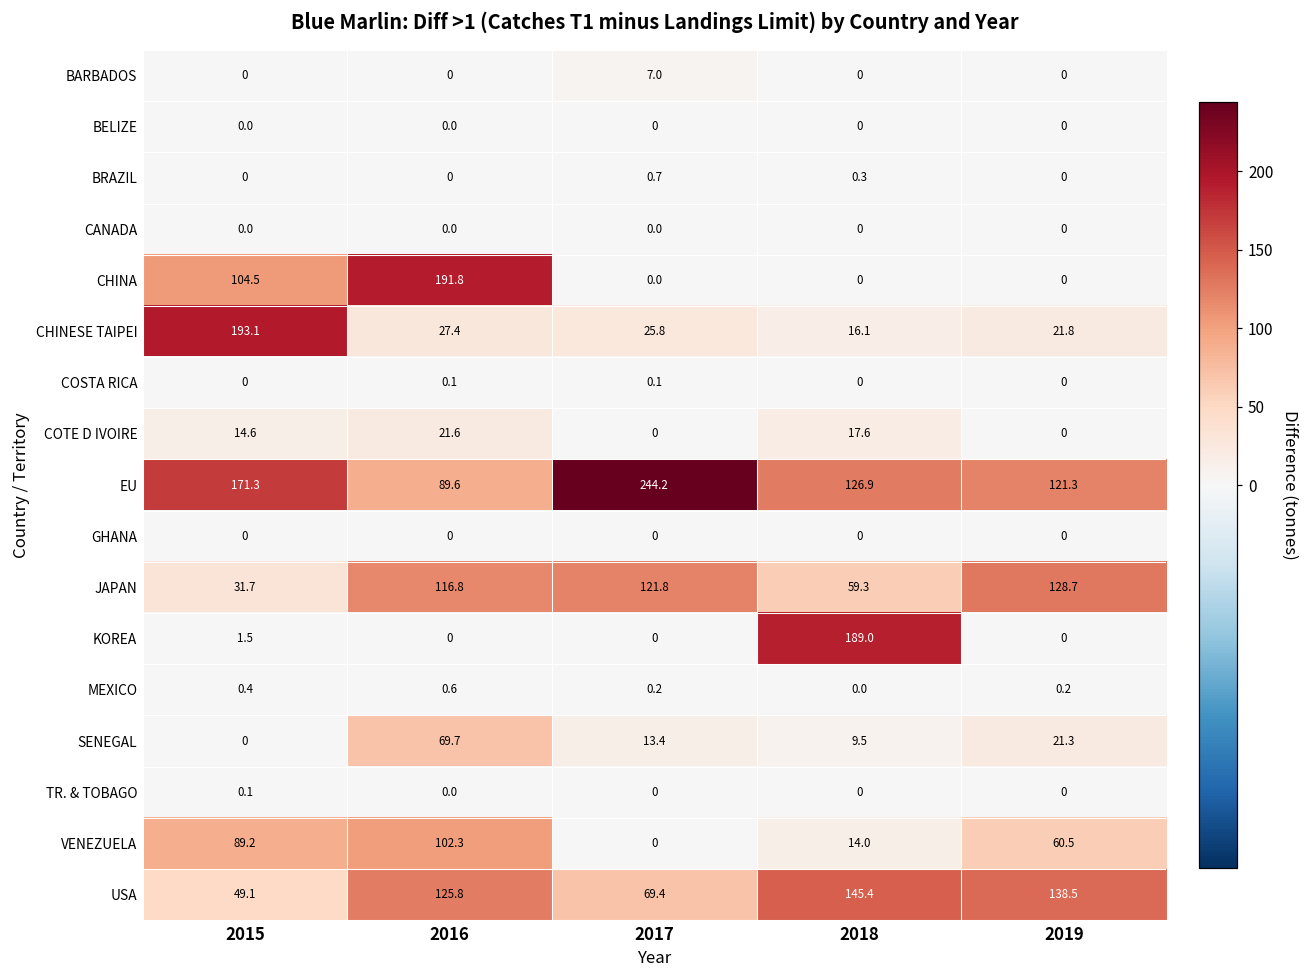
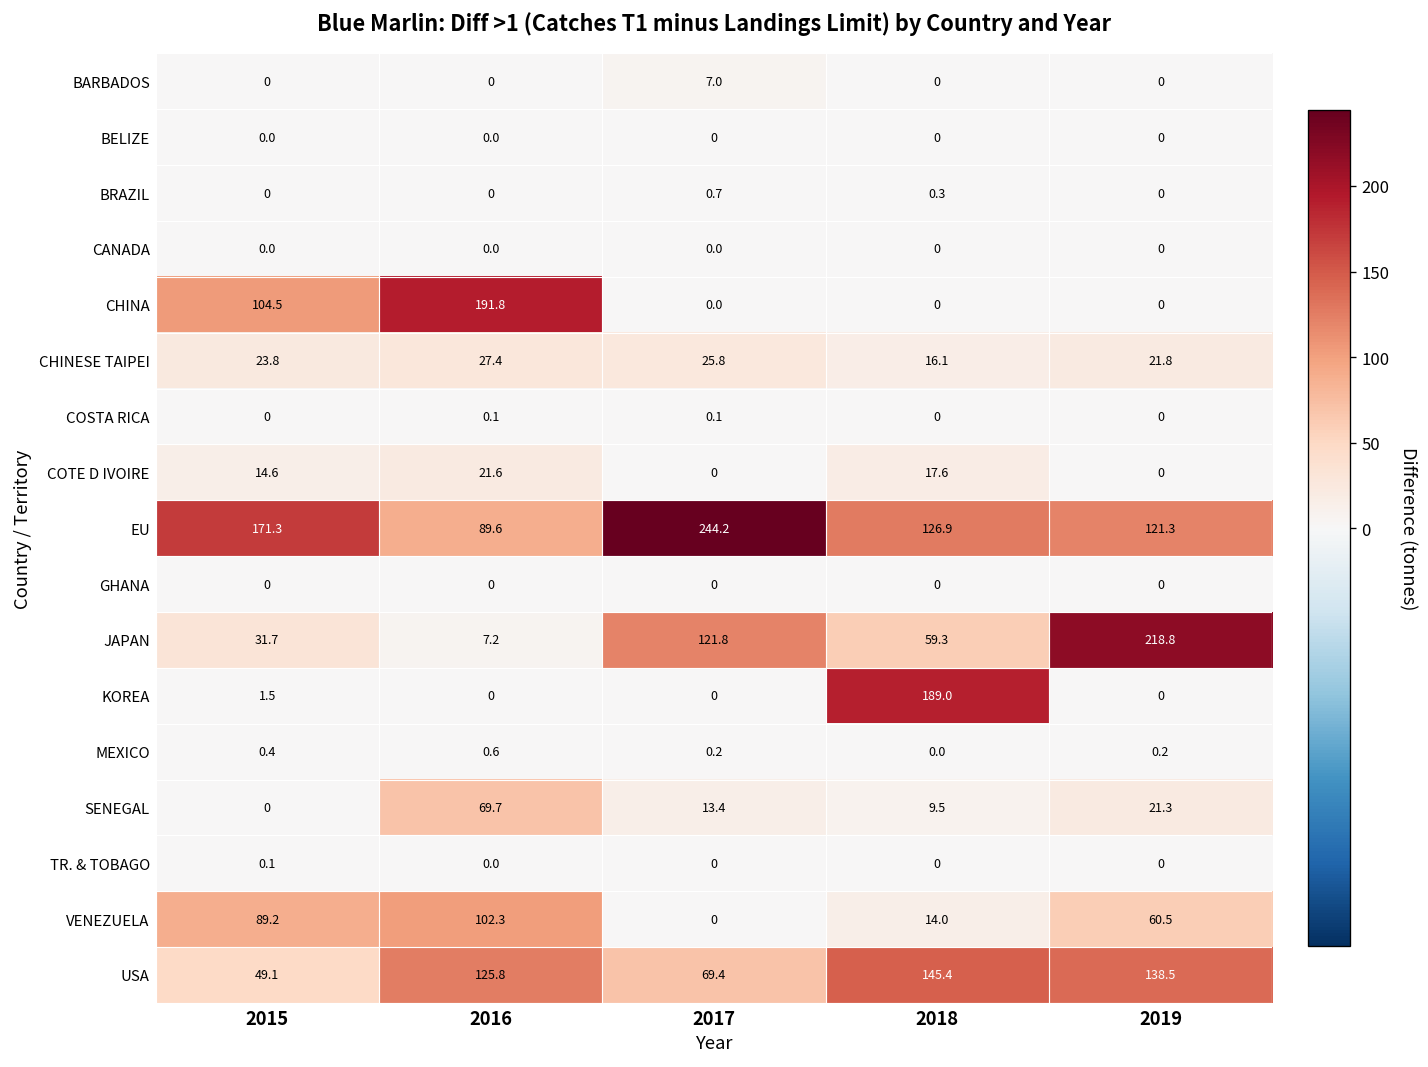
  {
    "BARBADOS": {
      "2015": 0,
      "2016": 0,
      "2017": 7.0,
      "2018": 0,
      "2019": 0
    },
    "BELIZE": {
      "2015": 0.0,
      "2016": 0.0,
      "2017": 0,
      "2018": 0,
      "2019": 0
    },
    "BRAZIL": {
      "2015": 0,
      "2016": 0,
      "2017": 0.7,
      "2018": 0.3,
      "2019": 0
    },
    "CANADA": {
      "2015": 0.0,
      "2016": 0.0,
      "2017": 0.0,
      "2018": 0,
      "2019": 0
    },
    "CHINA": {
      "2015": 104.5,
      "2016": 191.8,
      "2017": 0.0,
      "2018": 0,
      "2019": 0
    },
    "CHINESE TAIPEI": {
-     "2015": 193.1,
+     "2015": 23.8,
      "2016": 27.4,
      "2017": 25.8,
      "2018": 16.1,
      "2019": 21.8
    },
    "COSTA RICA": {
      "2015": 0,
      "2016": 0.1,
      "2017": 0.1,
      "2018": 0,
      "2019": 0
    },
    "COTE D IVOIRE": {
      "2015": 14.6,
      "2016": 21.6,
      "2017": 0,
      "2018": 17.6,
      "2019": 0
    },
    "EU": {
      "2015": 171.3,
      "2016": 89.6,
      "2017": 244.2,
      "2018": 126.9,
      "2019": 121.3
    },
    "GHANA": {
      "2015": 0,
      "2016": 0,
      "2017": 0,
      "2018": 0,
      "2019": 0
    },
    "JAPAN": {
      "2015": 31.7,
-     "2016": 116.8,
+     "2016": 7.2,
      "2017": 121.8,
      "2018": 59.3,
-     "2019": 128.7
+     "2019": 218.8
    },
    "KOREA": {
      "2015": 1.5,
      "2016": 0,
      "2017": 0,
      "2018": 189.0,
      "2019": 0
    },
    "MEXICO": {
      "2015": 0.4,
      "2016": 0.6,
      "2017": 0.2,
      "2018": 0.0,
      "2019": 0.2
    },
    "SENEGAL": {
      "2015": 0,
      "2016": 69.7,
      "2017": 13.4,
      "2018": 9.5,
      "2019": 21.3
    },
    "TR. & TOBAGO": {
      "2015": 0.1,
      "2016": 0.0,
      "2017": 0,
      "2018": 0,
      "2019": 0
    },
    "VENEZUELA": {
      "2015": 89.2,
      "2016": 102.3,
      "2017": 0,
      "2018": 14.0,
      "2019": 60.5
    },
    "USA": {
      "2015": 49.1,
      "2016": 125.8,
      "2017": 69.4,
      "2018": 145.4,
      "2019": 138.5
    }
  }
